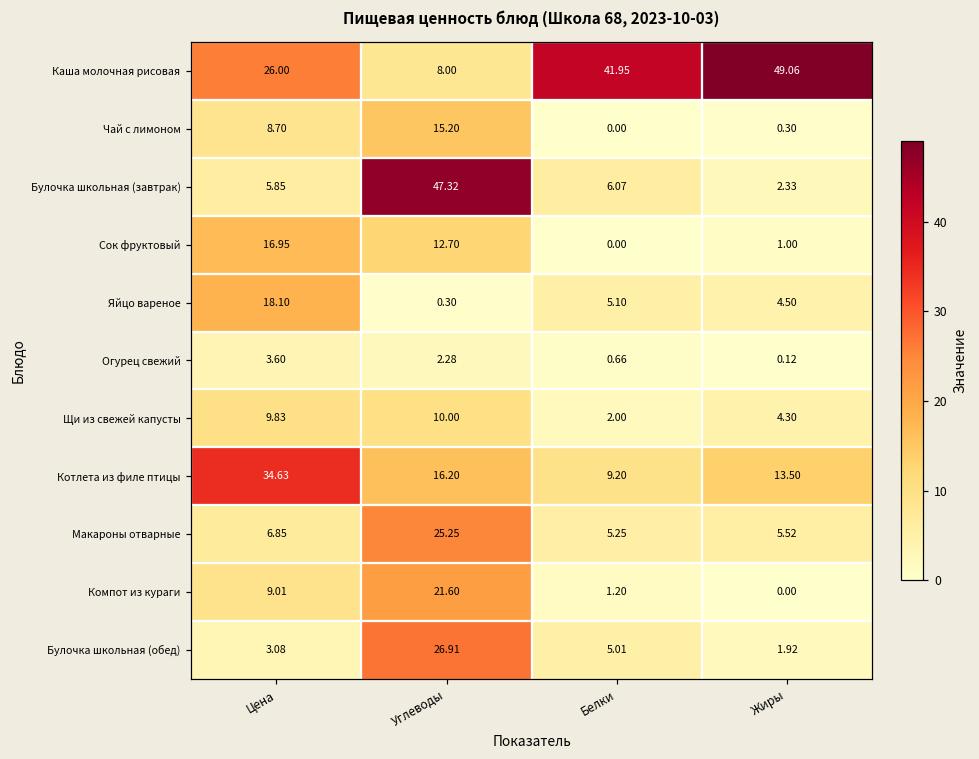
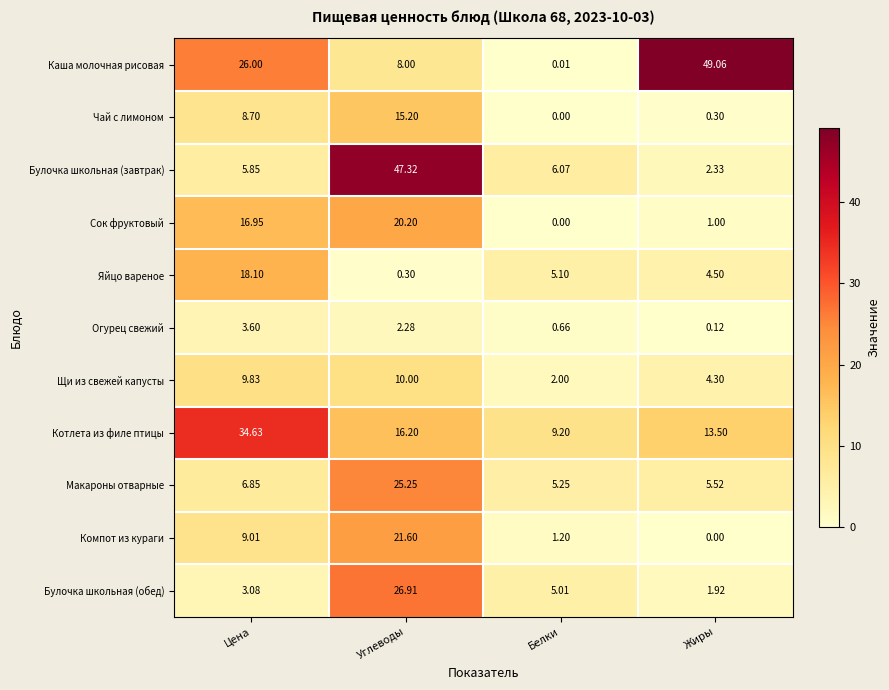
  {
    "Каша молочная рисовая": {
      "Цена": 26.00,
      "Углеводы": 8.00,
-     "Белки": 41.95,
+     "Белки": 0.01,
      "Жиры": 49.06
    },
    "Чай с лимоном": {
      "Цена": 8.70,
      "Углеводы": 15.20,
      "Белки": 0.00,
      "Жиры": 0.30
    },
    "Булочка школьная (завтрак)": {
      "Цена": 5.85,
      "Углеводы": 47.32,
      "Белки": 6.07,
      "Жиры": 2.33
    },
    "Сок фруктовый": {
      "Цена": 16.95,
-     "Углеводы": 12.70,
+     "Углеводы": 20.20,
      "Белки": 0.00,
      "Жиры": 1.00
    },
    "Яйцо вареное": {
      "Цена": 18.10,
      "Углеводы": 0.30,
      "Белки": 5.10,
      "Жиры": 4.50
    },
    "Огурец свежий": {
      "Цена": 3.60,
      "Углеводы": 2.28,
      "Белки": 0.66,
      "Жиры": 0.12
    },
    "Щи из свежей капусты": {
      "Цена": 9.83,
      "Углеводы": 10.00,
      "Белки": 2.00,
      "Жиры": 4.30
    },
    "Котлета из филе птицы": {
      "Цена": 34.63,
      "Углеводы": 16.20,
      "Белки": 9.20,
      "Жиры": 13.50
    },
    "Макароны отварные": {
      "Цена": 6.85,
      "Углеводы": 25.25,
      "Белки": 5.25,
      "Жиры": 5.52
    },
    "Компот из кураги": {
      "Цена": 9.01,
      "Углеводы": 21.60,
      "Белки": 1.20,
      "Жиры": 0.00
    },
    "Булочка школьная (обед)": {
      "Цена": 3.08,
      "Углеводы": 26.91,
      "Белки": 5.01,
      "Жиры": 1.92
    }
  }
